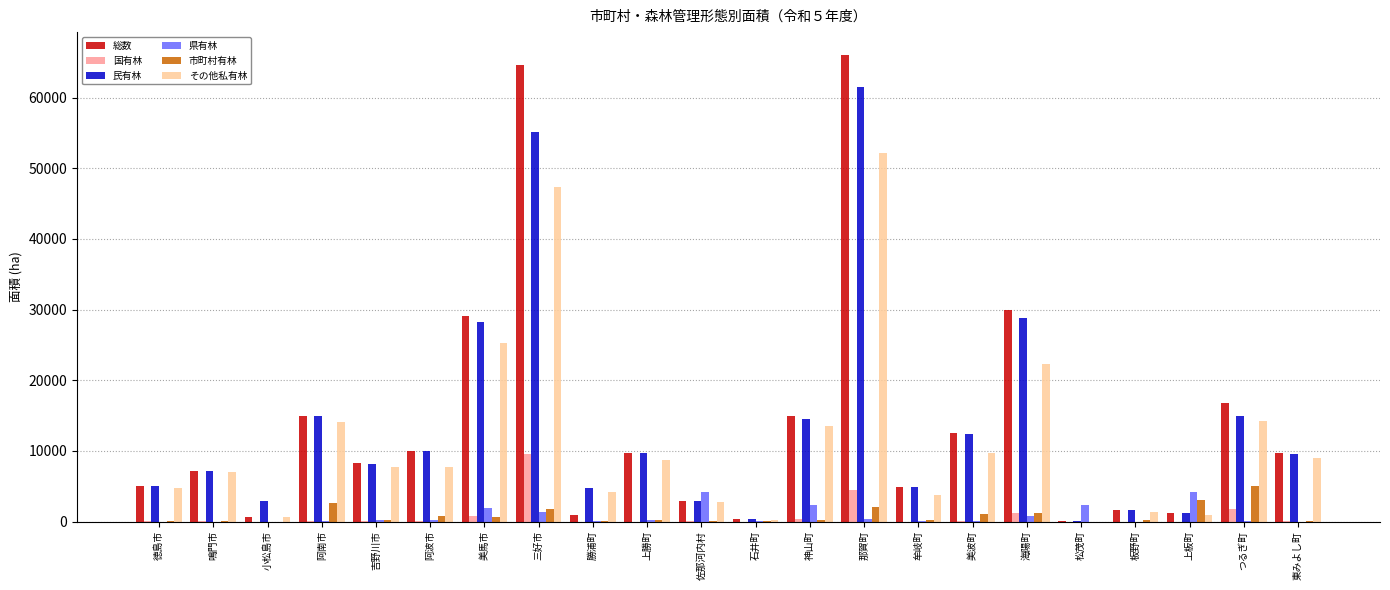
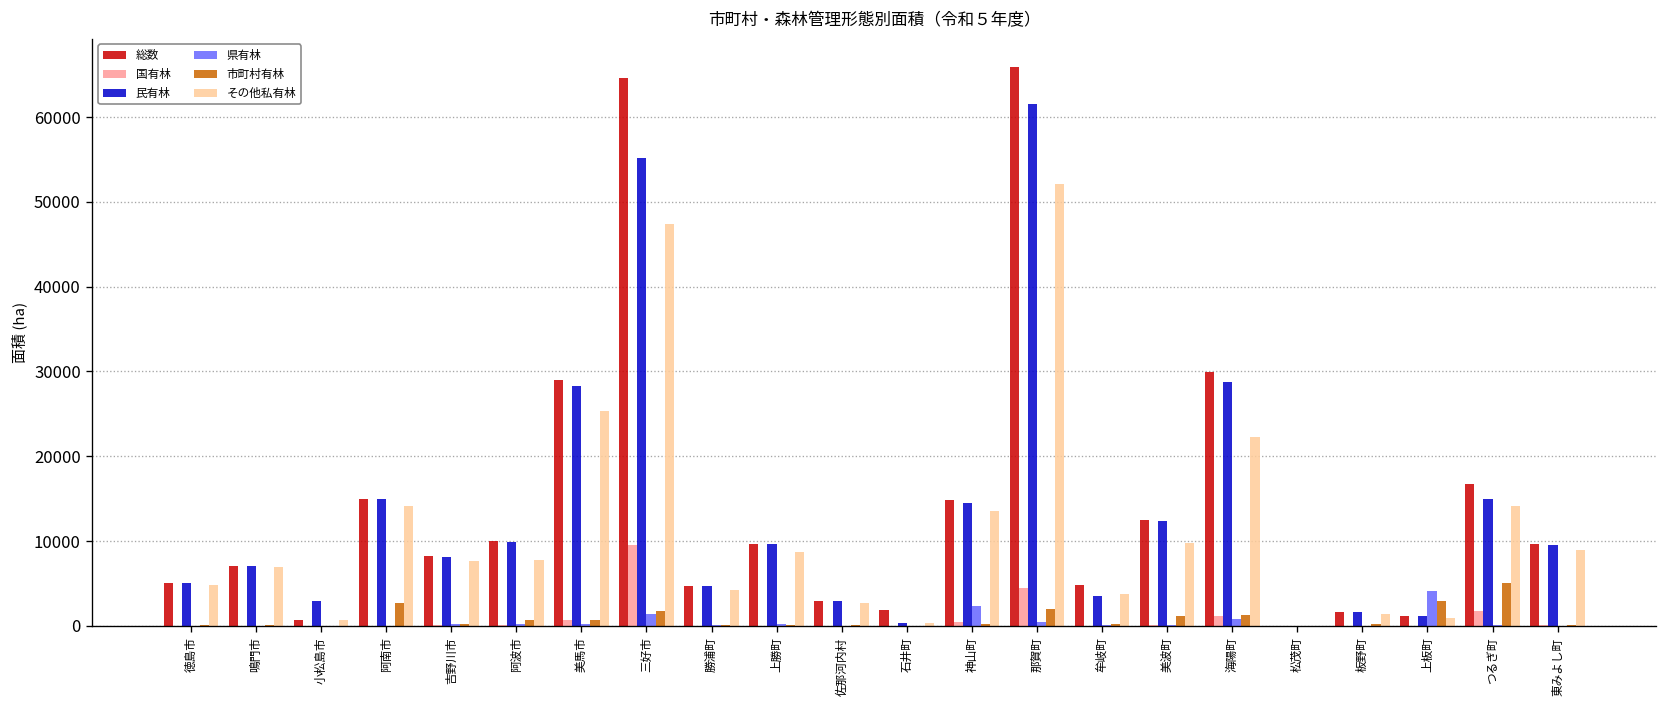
  {
    "総数": {
      "徳島市": 5000,
      "鳴門市": 7000,
      "小松島市": 1000,
      "阿南市": 15000,
      "吉野川市": 8000,
      "阿波市": 10000,
      "美馬市": 29000,
      "三好市": 65000,
-     "勝浦町": 1000,
+     "勝浦町": 5000,
      "上勝町": 10000,
      "佐那河内村": 3000,
-     "石井町": 0,
+     "石井町": 2000,
      "神山町": 15000,
      "那賀町": 66000,
      "牟岐町": 5000,
      "美波町": 12000,
      "海陽町": 30000,
      "板野町": 2000,
      "上板町": 1000,
      "つるぎ町": 17000,
      "東みよし町": 10000
    },
    "民有林": {
      "徳島市": 5000,
      "鳴門市": 7000,
      "小松島市": 3000,
      "阿南市": 15000,
      "吉野川市": 8000,
      "阿波市": 10000,
      "美馬市": 28000,
      "三好市": 55000,
      "勝浦町": 5000,
      "上勝町": 10000,
      "佐那河内村": 3000,
      "神山町": 14000,
      "那賀町": 62000,
-     "牟岐町": 5000,
+     "牟岐町": 4000,
      "美波町": 12000,
      "海陽町": 29000,
      "板野町": 2000,
      "上板町": 1000,
      "つるぎ町": 15000,
      "東みよし町": 10000
    },
    "県有林": {
      "鳴門市": 0,
      "小松島市": 0,
-     "美馬市": 2000,
+     "美馬市": 0,
      "三好市": 1000,
-     "佐那河内村": 4000,
+     "佐那河内村": 0,
      "神山町": 2000,
      "那賀町": 0,
      "海陽町": 1000,
-     "松茂町": 2000,
+     "松茂町": 0,
      "板野町": 0,
      "上板町": 4000,
      "東みよし町": 0
    },
    "市町村有林": {
      "阿南市": 3000,
      "阿波市": 1000,
      "美馬市": 1000,
      "三好市": 2000,
      "那賀町": 2000,
      "美波町": 1000,
      "海陽町": 1000,
      "上板町": 3000,
      "つるぎ町": 5000
    }
  }
